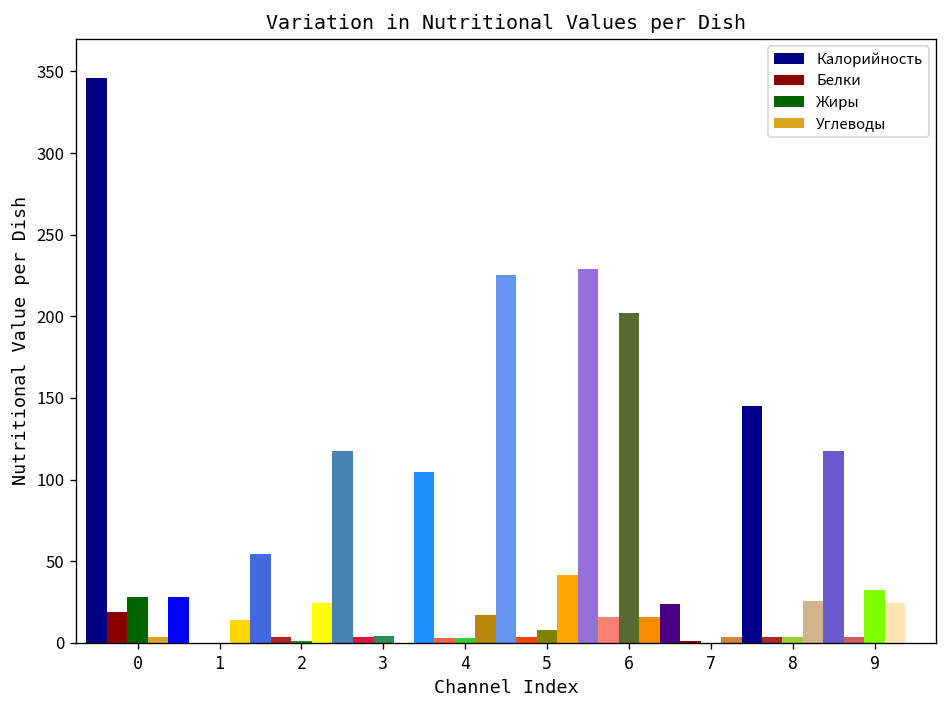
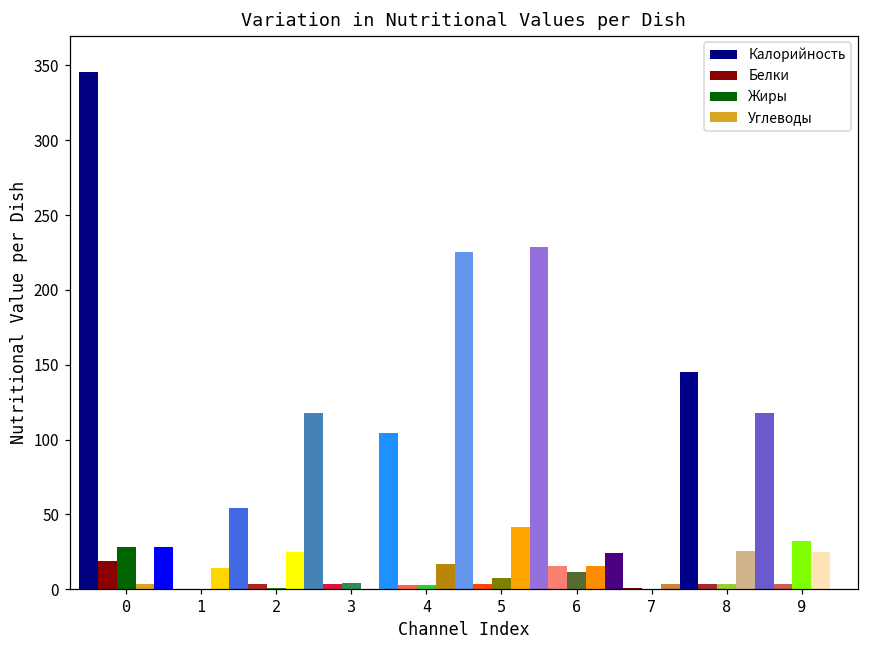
  {
-   "6": 202
+   "6": 12
  }
